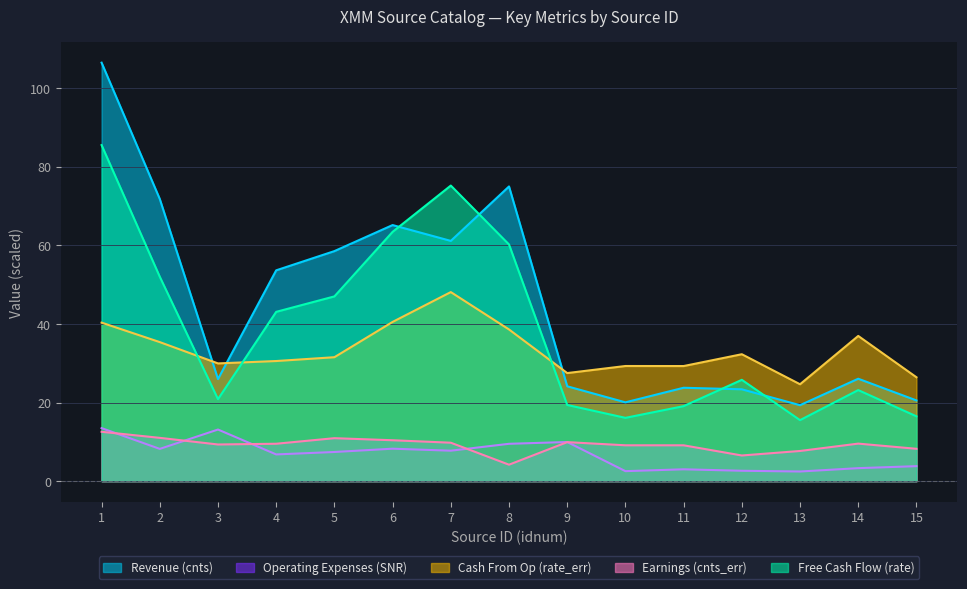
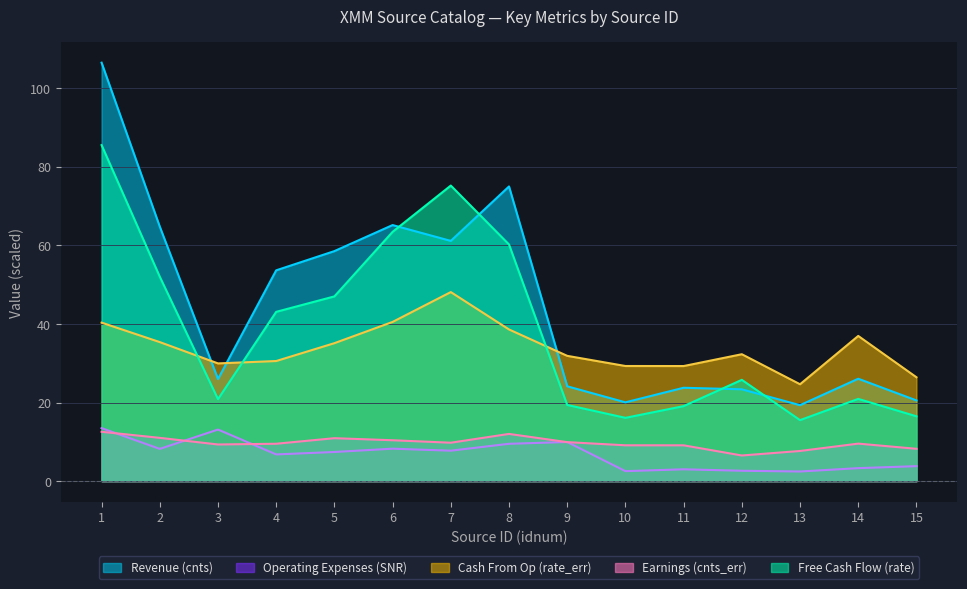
  {
    "Revenue (cnts)": {
      "1": 106,
-     "2": 72,
+     "2": 65,
      "3": 26,
      "4": 54,
      "5": 59,
      "6": 65,
      "7": 61,
      "8": 75,
      "9": 24,
      "10": 20,
      "11": 24,
      "12": 23,
      "13": 19,
      "14": 26,
      "15": 21
    },
    "Operating Expenses (SNR)": {
      "1": 13,
      "2": 8,
      "3": 13,
      "4": 7,
      "5": 7,
      "6": 8,
      "7": 8,
      "8": 9,
      "10": 3,
      "11": 3,
      "12": 3,
      "13": 2,
      "14": 3,
      "15": 4
    },
    "Cash From Op (rate_err)": {
      "1": 40,
      "2": 35,
      "3": 30,
      "4": 31,
-     "5": 32,
+     "5": 35,
      "6": 41,
      "7": 48,
      "8": 39,
-     "9": 27,
+     "9": 32,
      "10": 29,
      "11": 29,
      "12": 32,
      "13": 25,
      "14": 37,
      "15": 26
    },
    "Earnings (cnts_err)": {
      "1": 13,
      "2": 11,
      "3": 9,
      "4": 10,
      "5": 11,
      "6": 10,
      "7": 10,
-     "8": 4,
+     "8": 12,
      "10": 9,
      "11": 9,
      "12": 7,
      "13": 8,
      "14": 10,
      "15": 8
    },
    "Free Cash Flow (rate)": {
      "1": 85,
      "2": 52,
      "3": 21,
      "4": 43,
      "5": 47,
      "6": 63,
      "7": 75,
      "8": 60,
      "9": 19,
      "10": 16,
      "11": 19,
      "12": 26,
      "13": 16,
-     "14": 23,
+     "14": 21,
      "15": 16
    }
  }
